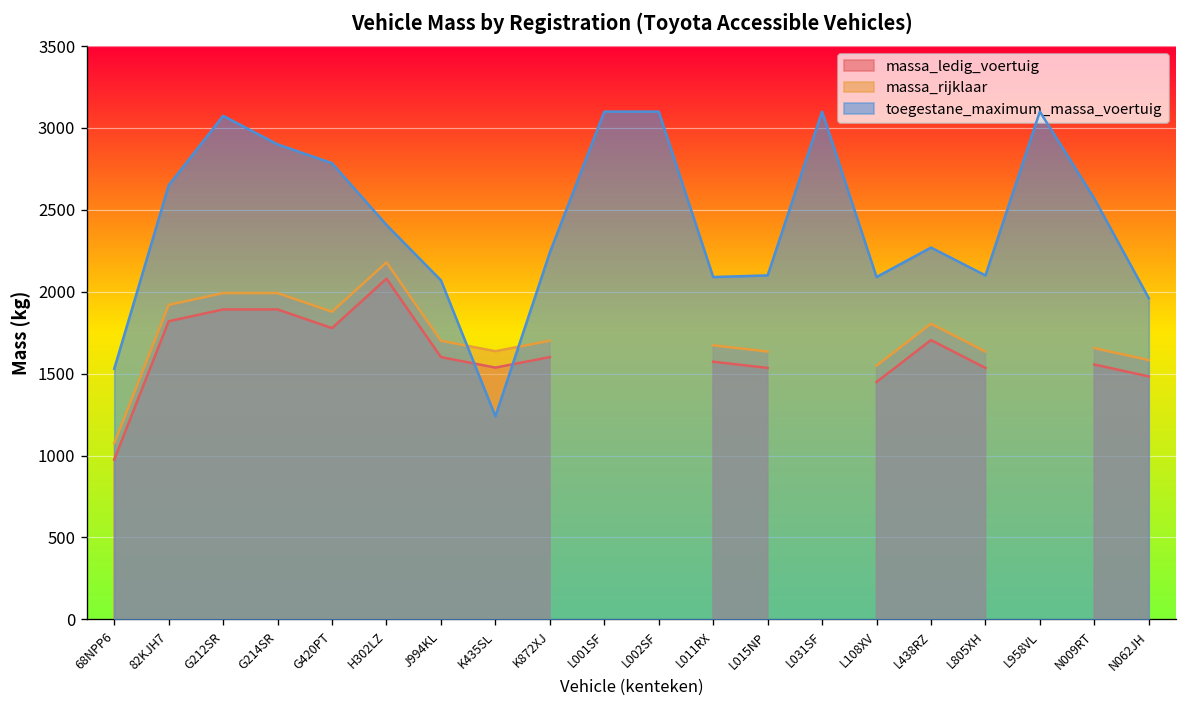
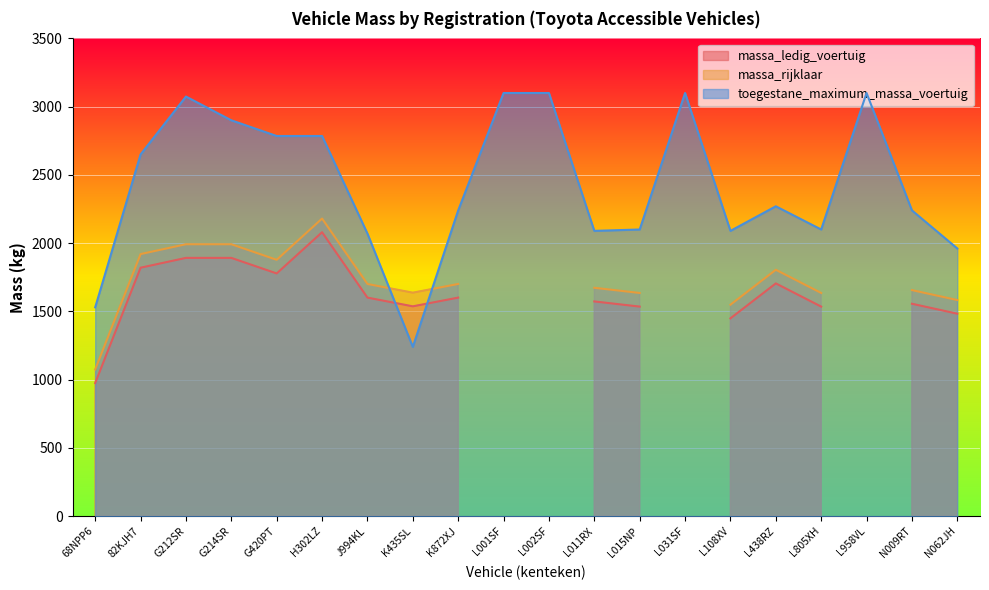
  {
    "toegestane_maximum_massa_voertuig": {
      "68NPP6": 1530,
      "82KJH7": 2650,
      "G212SR": 3070,
      "G214SR": 2900,
      "G420PT": 2790,
-     "H302LZ": 2410,
+     "H302LZ": 2790,
      "J994KL": 2070,
      "K435SL": 1240,
      "K872XJ": 2240,
      "L001SF": 3100,
      "L002SF": 3100,
      "L011RX": 2090,
      "L015NP": 2100,
      "L031SF": 3100,
      "L108XV": 2090,
      "L438RZ": 2270,
      "L805XH": 2100,
-     "N009RT": 2570,
+     "N009RT": 2240,
      "N062JH": 1960
    }
  }
